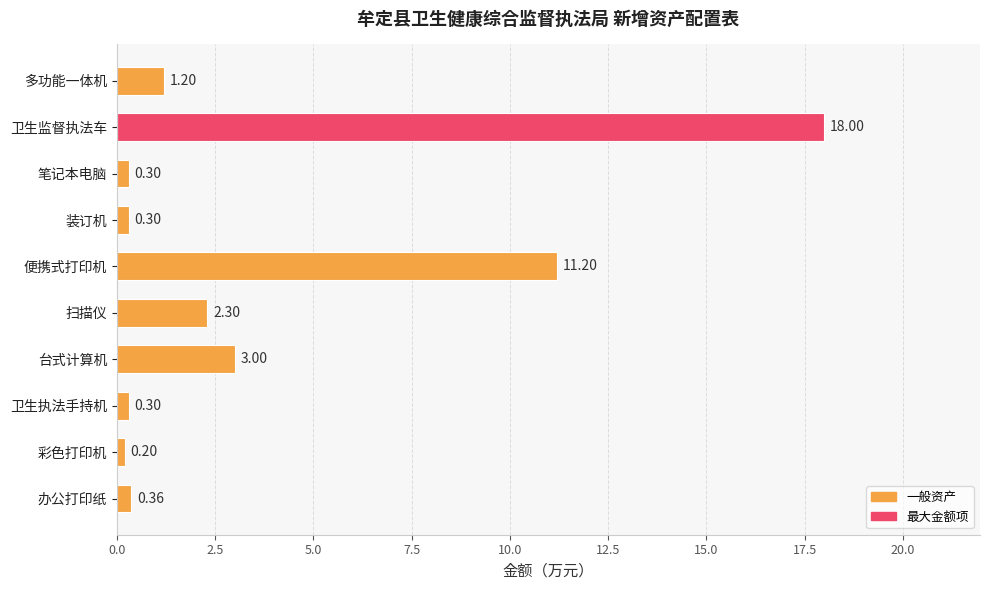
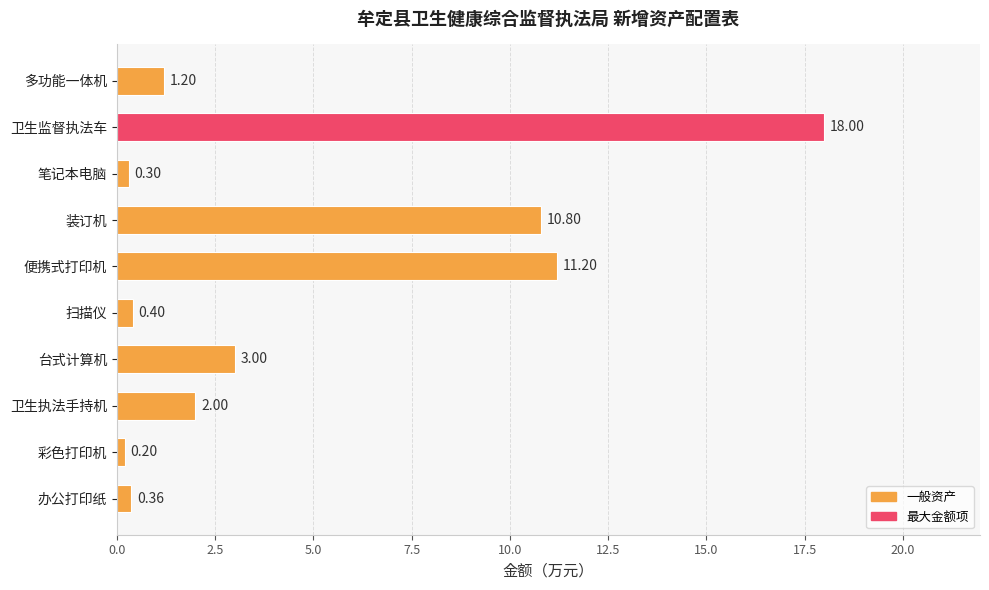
  {
    "多功能一体机": 1.20,
    "卫生监督执法车": 18.00,
    "笔记本电脑": 0.30,
-   "装订机": 0.30,
+   "装订机": 10.80,
    "便携式打印机": 11.20,
-   "扫描仪": 2.30,
+   "扫描仪": 0.40,
    "台式计算机": 3.00,
-   "卫生执法手持机": 0.30,
+   "卫生执法手持机": 2.00,
    "彩色打印机": 0.20,
    "办公打印纸": 0.36
  }
